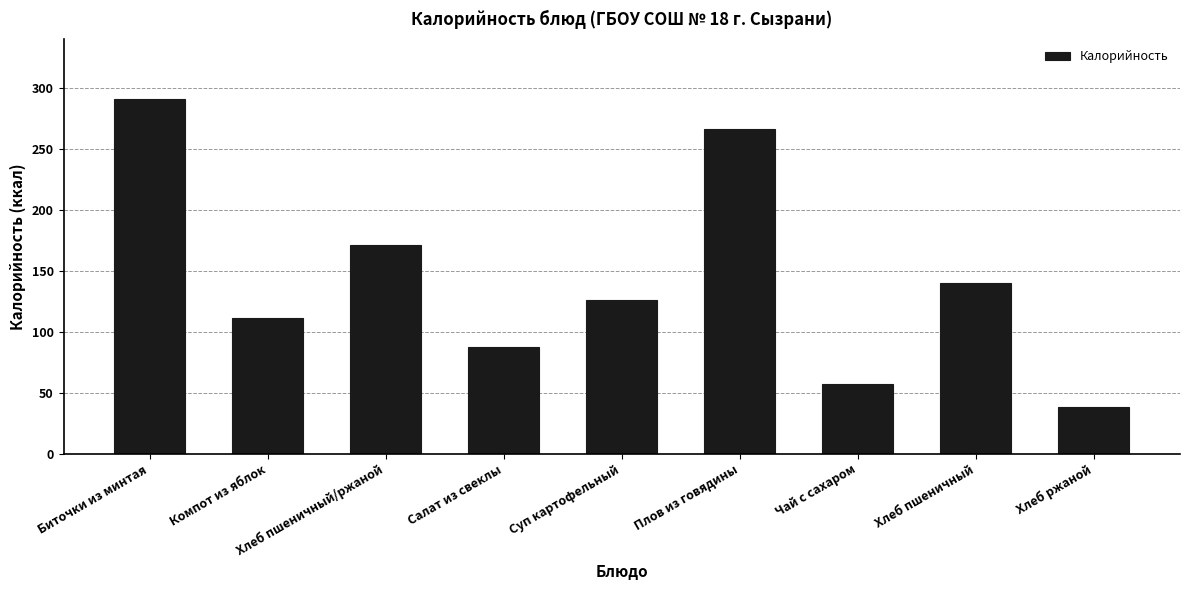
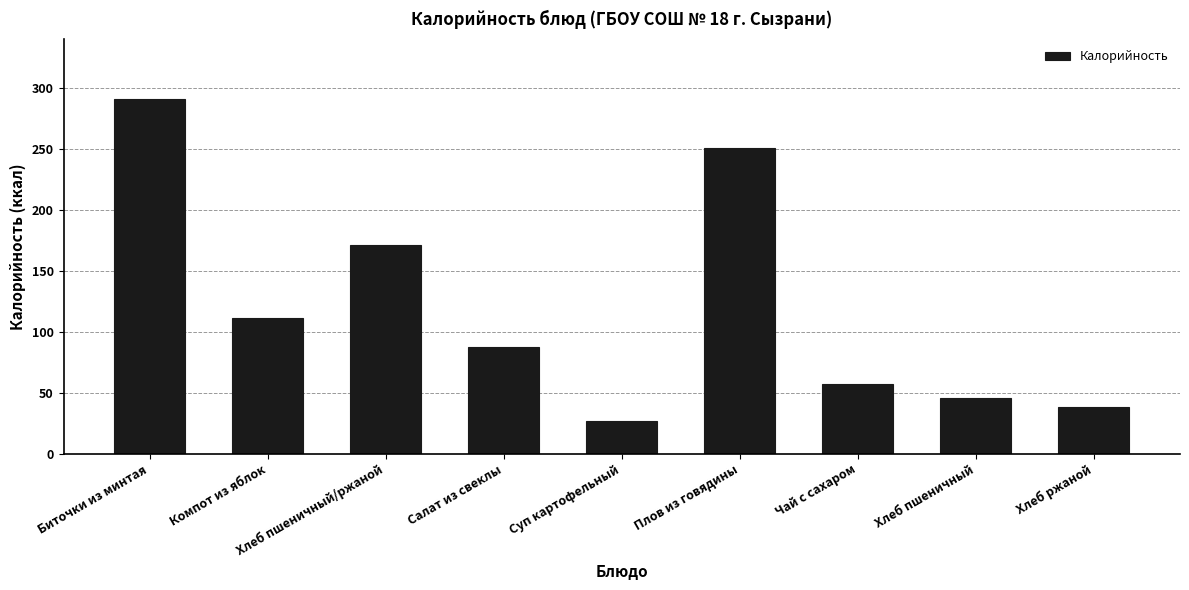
  {
    "Биточки из минтая": 291,
    "Компот из яблок": 111,
    "Хлеб пшеничный/ржаной": 171,
    "Салат из свеклы": 88,
-   "Суп картофельный": 126,
-   "Плов из говядины": 266,
+   "Суп картофельный": 27,
+   "Плов из говядины": 251,
    "Чай с сахаром": 57,
-   "Хлеб пшеничный": 140,
+   "Хлеб пшеничный": 45,
    "Хлеб ржаной": 38
  }
